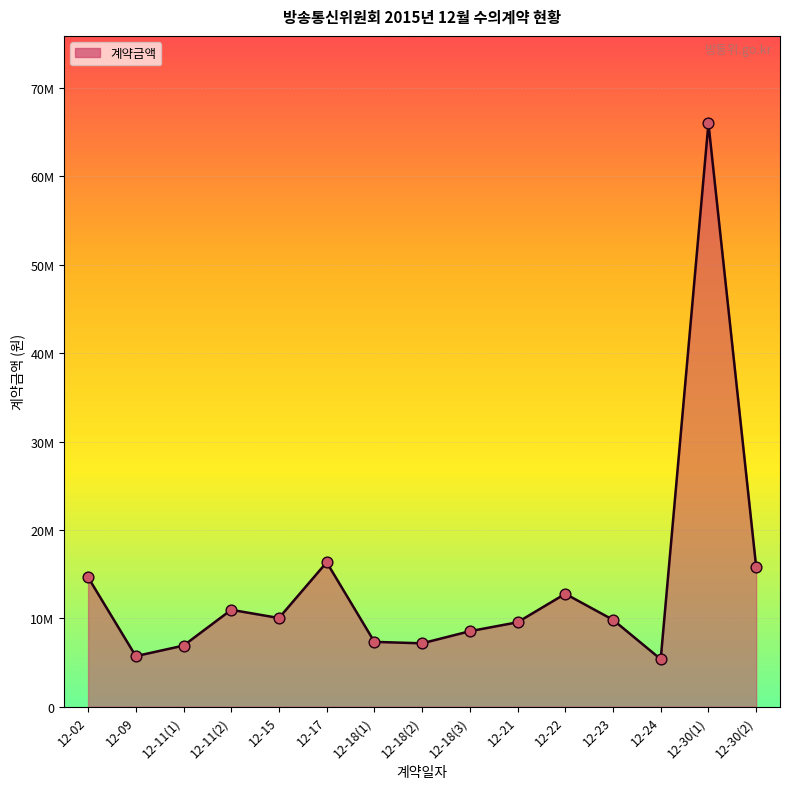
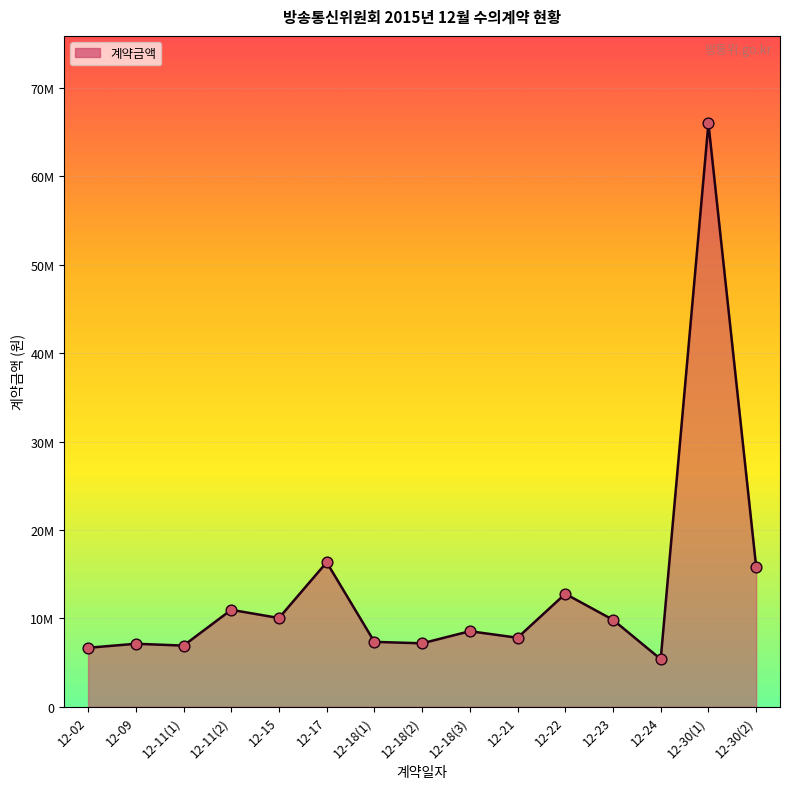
  {
-   "12-02": 15000000,
-   "12-09": 6000000,
+   "12-02": 7000000,
+   "12-09": 7000000,
    "12-11(1)": 7000000,
    "12-11(2)": 11000000,
    "12-15": 10000000,
    "12-17": 16000000,
    "12-18(1)": 7000000,
    "12-18(2)": 7000000,
    "12-18(3)": 9000000,
-   "12-21": 10000000,
+   "12-21": 8000000,
    "12-22": 13000000,
    "12-23": 10000000,
    "12-24": 5000000,
    "12-30(1)": 66000000,
    "12-30(2)": 16000000
  }
